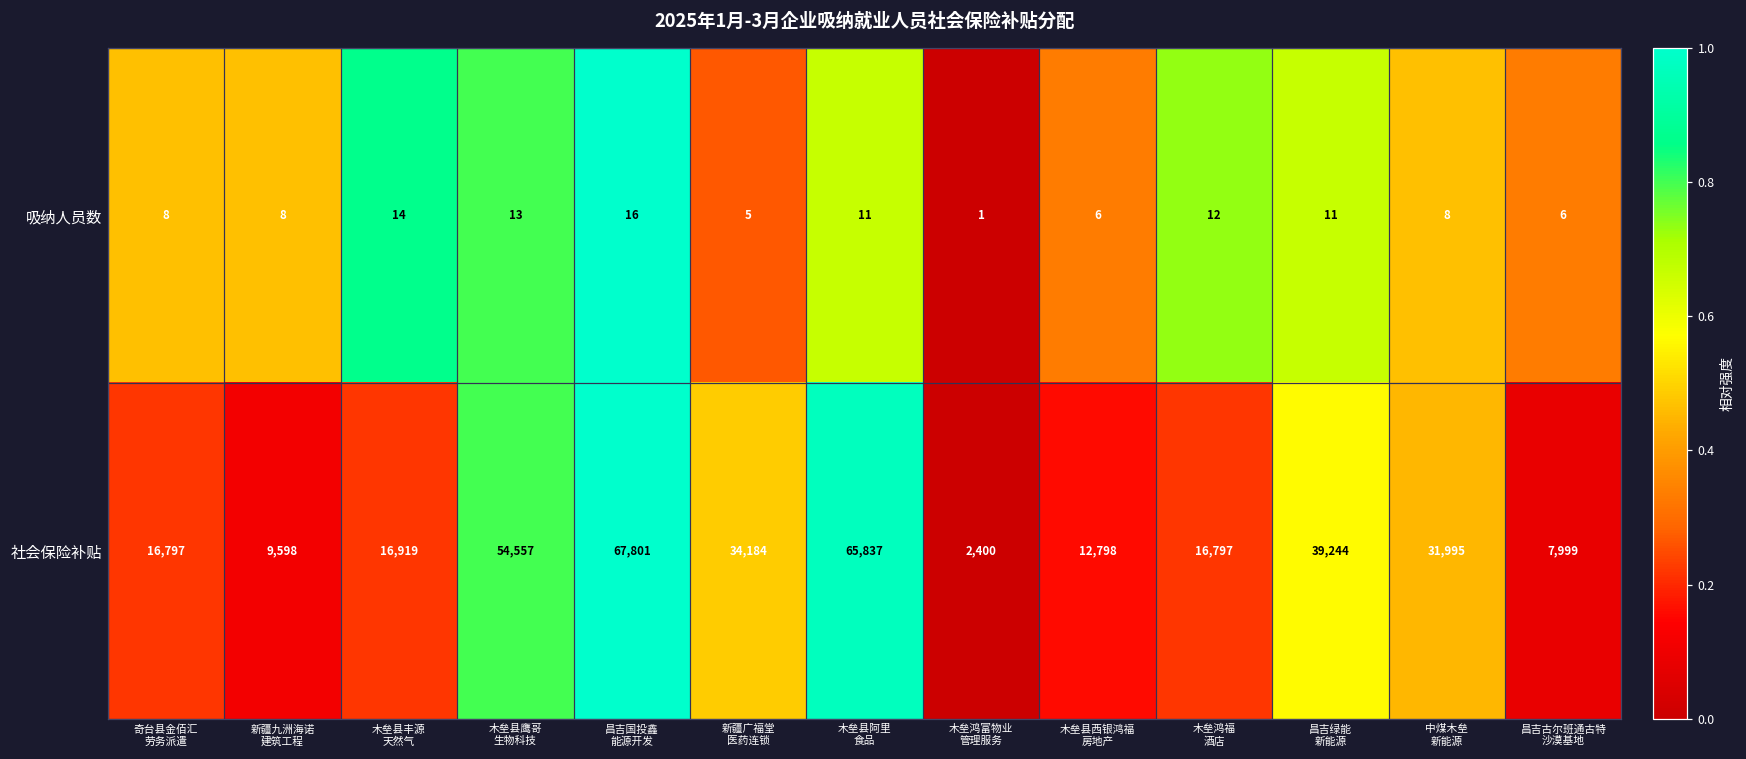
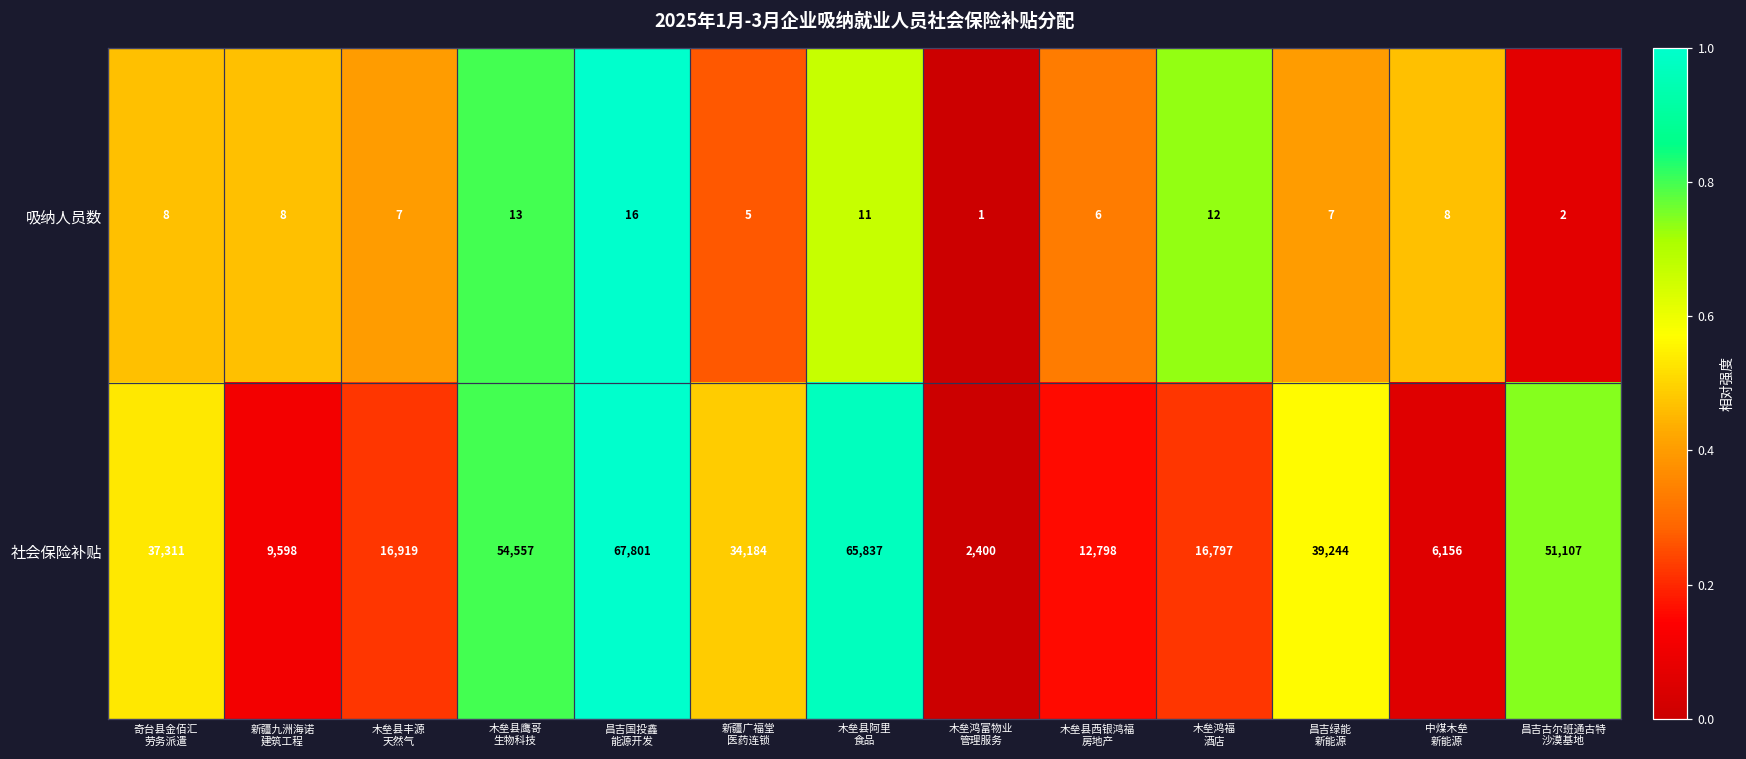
  {
    "吸纳人员数": {
      "奇台县金佰汇 劳务派遣": "8",
      "新疆九洲海诺 建筑工程": "8",
-     "木垒县丰源 天然气": "14",
+     "木垒县丰源 天然气": "7",
      "木垒县鹰哥 生物科技": "13",
      "昌吉国投鑫 能源开发": "16",
      "新疆广福堂 医药连锁": "5",
      "木垒县阿里 食品": "11",
      "木垒鸿富物业 管理服务": "1",
      "木垒县西银鸿福 房地产": "6",
      "木垒鸿福 酒店": "12",
-     "昌吉绿能 新能源": "11",
+     "昌吉绿能 新能源": "7",
      "中煤木垒 新能源": "8",
-     "昌吉古尔班通古特 沙漠基地": "6"
+     "昌吉古尔班通古特 沙漠基地": "2"
    },
    "社会保险补贴": {
-     "奇台县金佰汇 劳务派遣": "16,797",
+     "奇台县金佰汇 劳务派遣": "37,311",
      "新疆九洲海诺 建筑工程": "9,598",
      "木垒县丰源 天然气": "16,919",
      "木垒县鹰哥 生物科技": "54,557",
      "昌吉国投鑫 能源开发": "67,801",
      "新疆广福堂 医药连锁": "34,184",
      "木垒县阿里 食品": "65,837",
      "木垒鸿富物业 管理服务": "2,400",
      "木垒县西银鸿福 房地产": "12,798",
      "木垒鸿福 酒店": "16,797",
      "昌吉绿能 新能源": "39,244",
-     "中煤木垒 新能源": "31,995",
-     "昌吉古尔班通古特 沙漠基地": "7,999"
+     "中煤木垒 新能源": "6,156",
+     "昌吉古尔班通古特 沙漠基地": "51,107"
    }
  }
